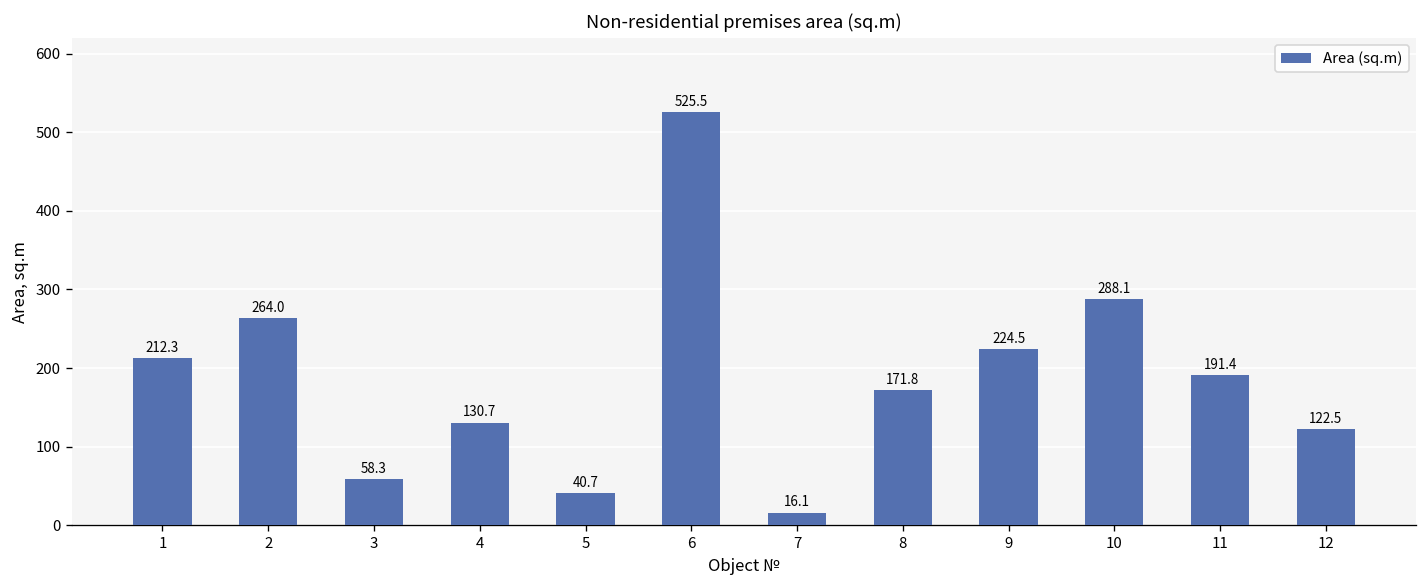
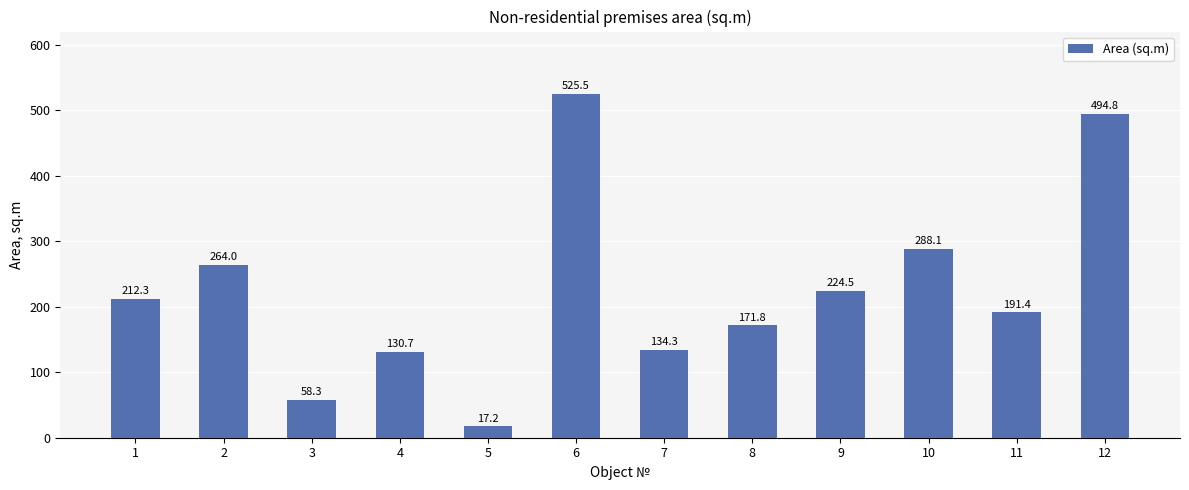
  {
    "1": 212.3,
    "2": 264.0,
    "3": 58.3,
    "4": 130.7,
-   "5": 40.7,
+   "5": 17.2,
    "6": 525.5,
-   "7": 16.1,
+   "7": 134.3,
    "8": 171.8,
    "9": 224.5,
    "10": 288.1,
    "11": 191.4,
-   "12": 122.5
+   "12": 494.8
  }
